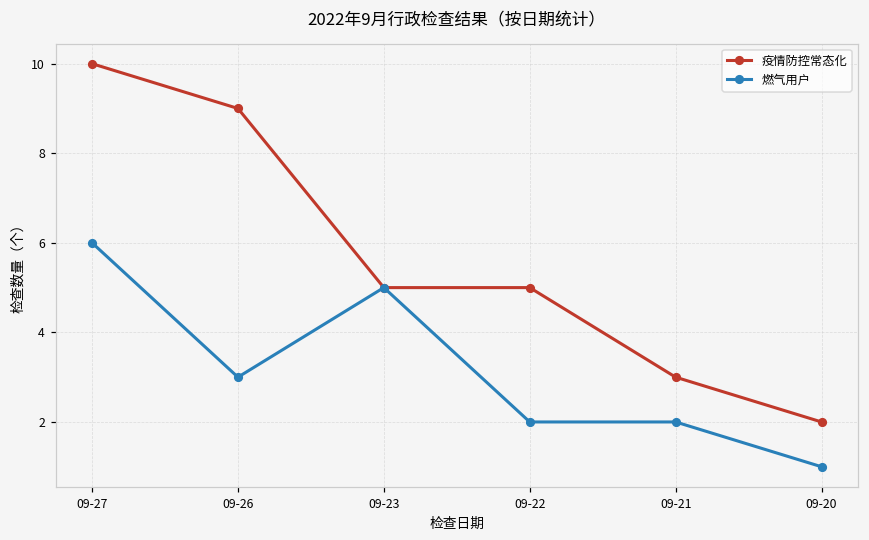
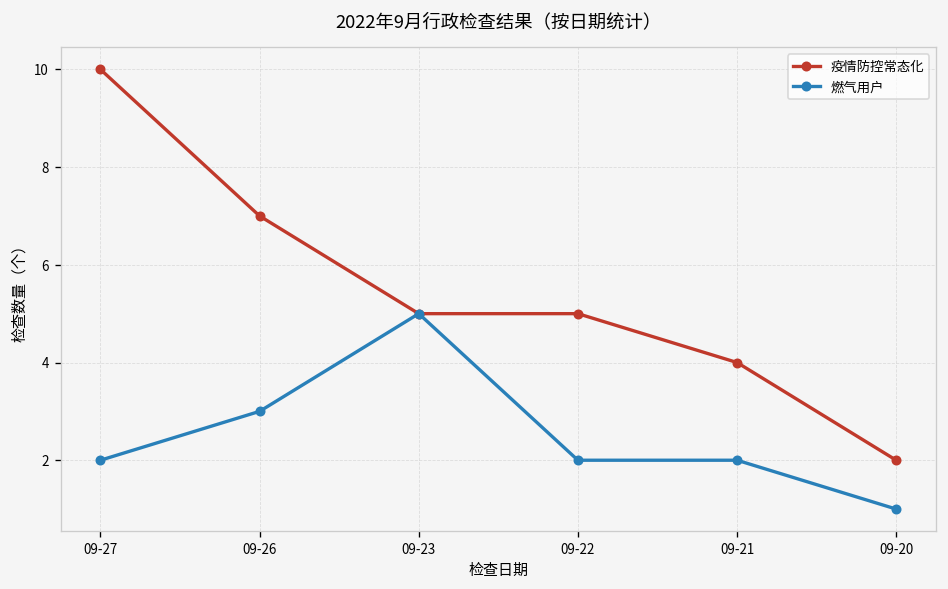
  {
    "疫情防控常态化": {
      "09-27": 10,
-     "09-26": 9,
+     "09-26": 7,
      "09-22": 5,
-     "09-21": 3,
+     "09-21": 4,
      "09-20": 2
    },
    "燃气用户": {
-     "09-27": 6,
+     "09-27": 2,
      "09-26": 3,
      "09-22": 2,
      "09-21": 2,
      "09-20": 1
    }
  }
